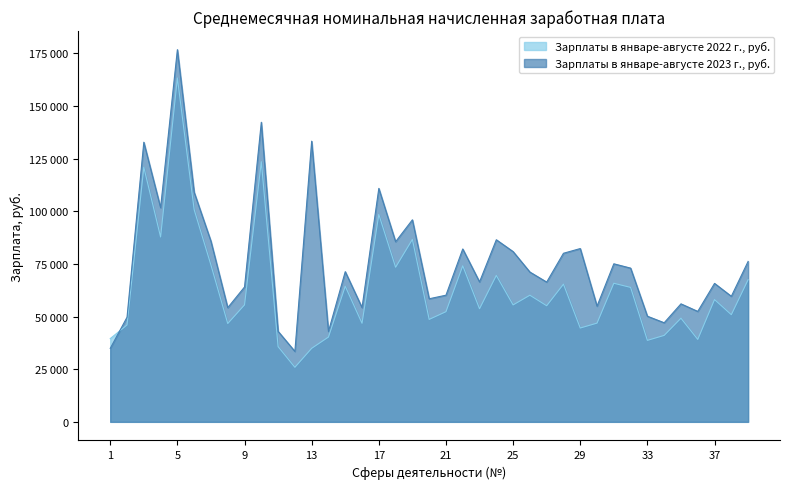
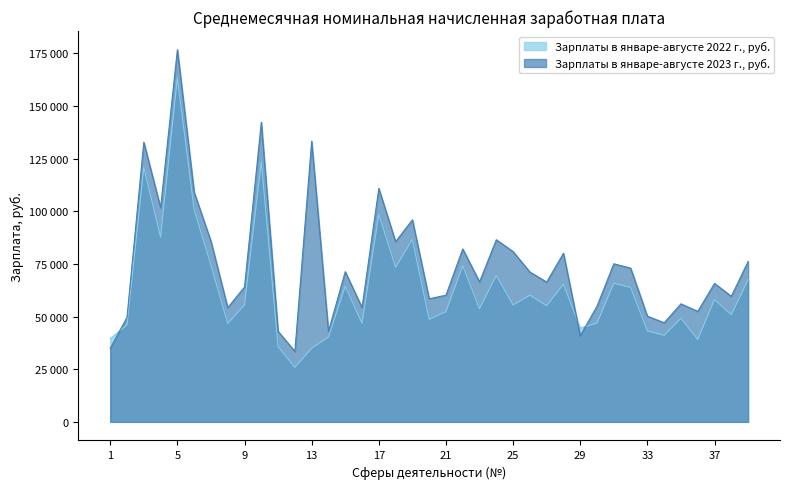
  {
    "Зарплаты в январе-августе 2022 г., руб.": {
      "1": 40000,
      "5": 163000,
      "9": 56000,
      "13": 35000,
      "17": 98000,
      "21": 52000,
      "25": 56000,
      "29": 45000,
-     "33": 39000,
+     "33": 43000,
      "37": 58000
    },
    "Зарплаты в январе-августе 2023 г., руб.": {
      "1": 35000,
      "5": 177000,
      "9": 64000,
      "13": 133000,
      "17": 111000,
      "21": 60000,
      "25": 81000,
-     "29": 82000,
+     "29": 41000,
      "33": 50000,
      "37": 66000
    }
  }
